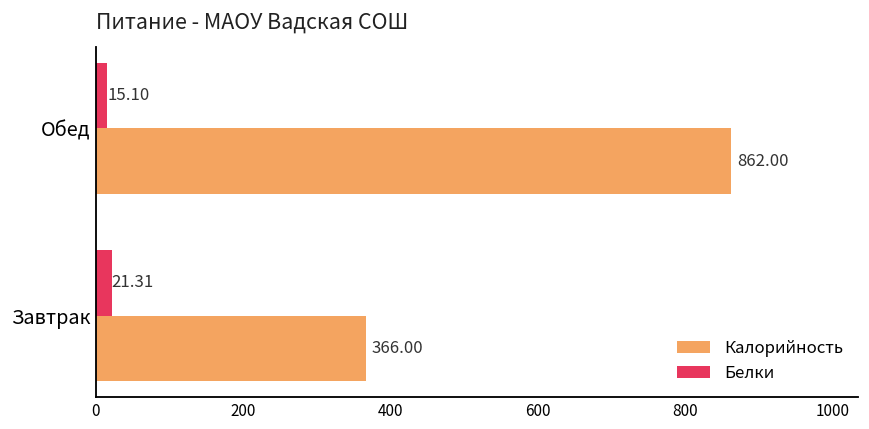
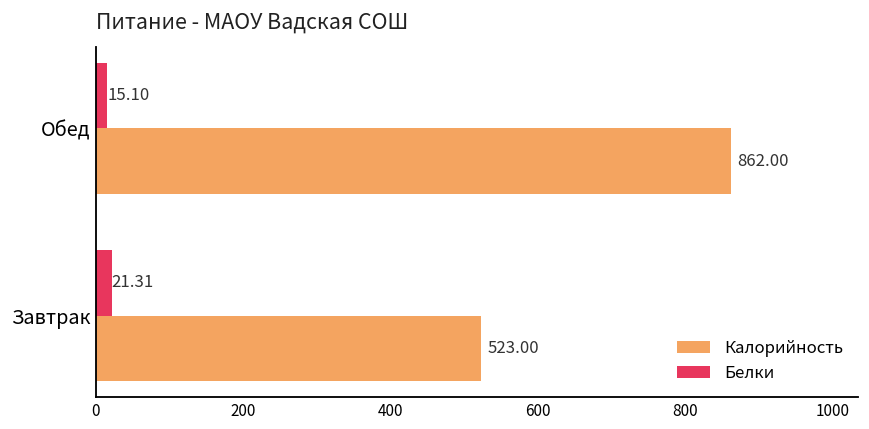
  {
    "Калорийность": {
      "Обед": 862.00,
-     "Завтрак": 366.00
+     "Завтрак": 523.00
    },
    "Белки": {
      "Обед": 15.10,
      "Завтрак": 21.31
    }
  }
